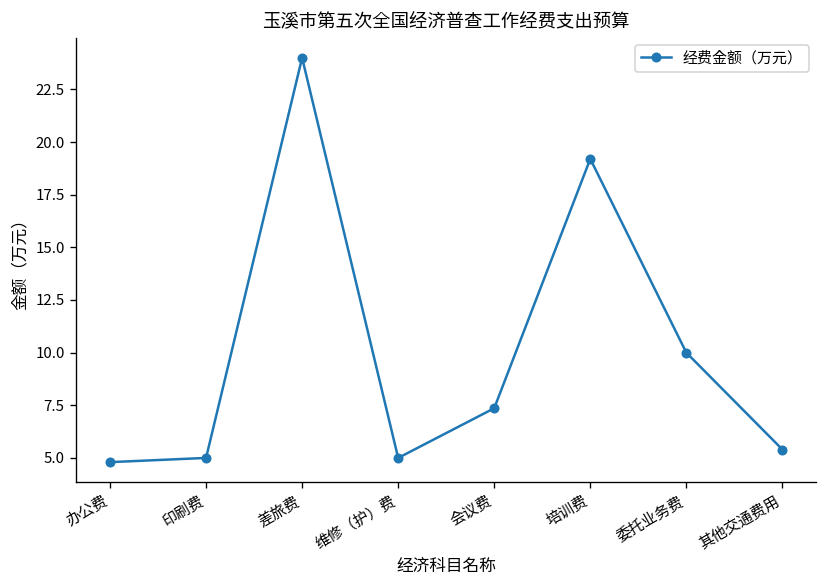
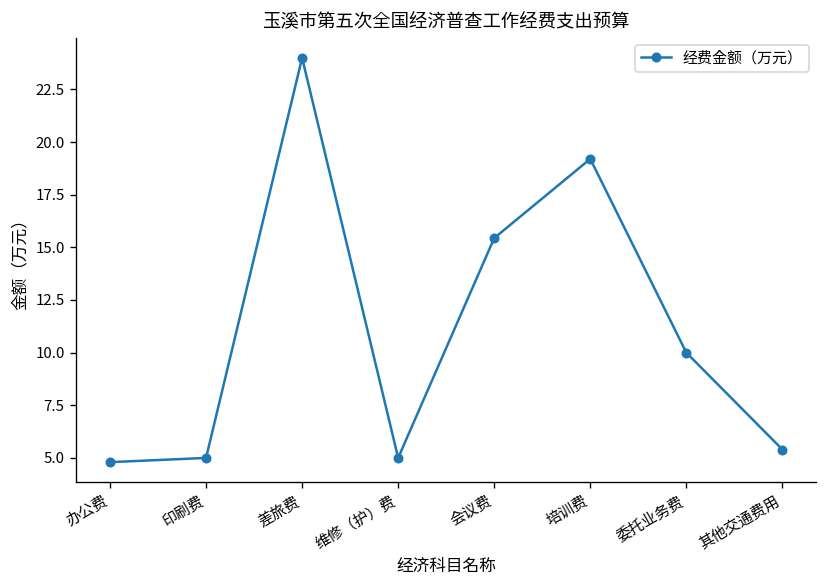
  {
    "办公费": 4.8,
    "印刷费": 5.0,
    "差旅费": 24.0,
    "维修（护）费": 5.0,
-   "会议费": 7.4,
+   "会议费": 15.4,
    "培训费": 19.2,
    "委托业务费": 10.0,
    "其他交通费用": 5.4
  }
